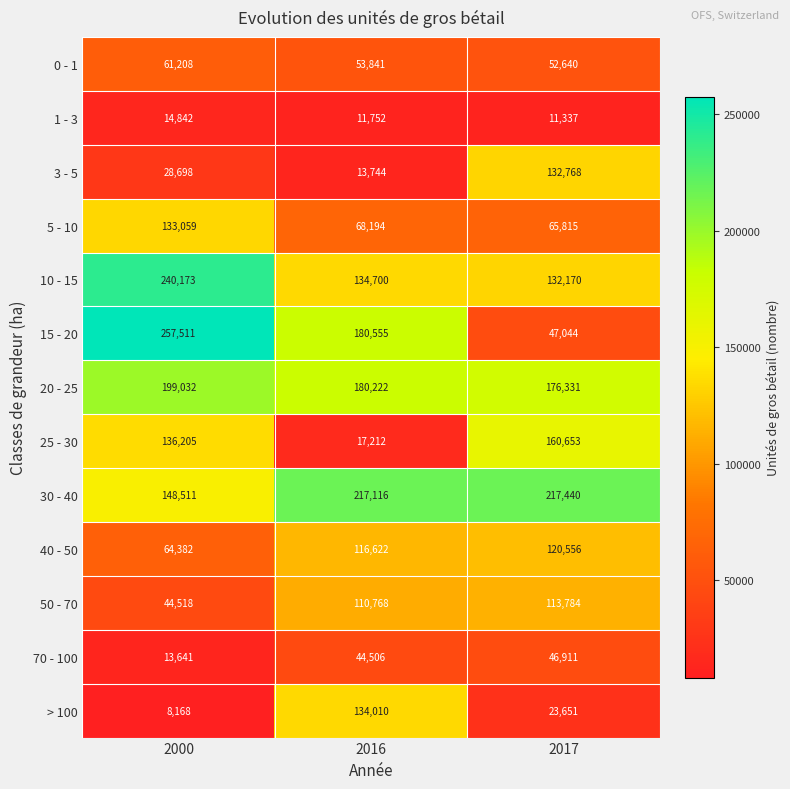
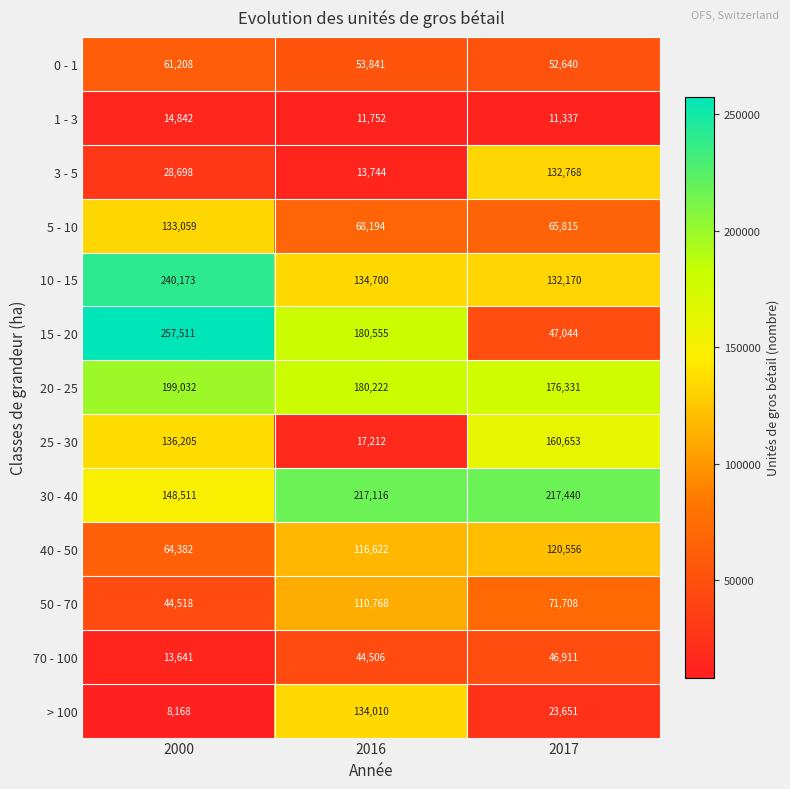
  {
    "0 - 1": {
      "2000": "61,208",
      "2016": "53,841",
      "2017": "52,640"
    },
    "1 - 3": {
      "2000": "14,842",
      "2016": "11,752",
      "2017": "11,337"
    },
    "3 - 5": {
      "2000": "28,698",
      "2016": "13,744",
      "2017": "132,768"
    },
    "5 - 10": {
      "2000": "133,059",
      "2016": "68,194",
      "2017": "65,815"
    },
    "10 - 15": {
      "2000": "240,173",
      "2016": "134,700",
      "2017": "132,170"
    },
    "15 - 20": {
      "2000": "257,511",
      "2016": "180,555",
      "2017": "47,044"
    },
    "20 - 25": {
      "2000": "199,032",
      "2016": "180,222",
      "2017": "176,331"
    },
    "25 - 30": {
      "2000": "136,205",
      "2016": "17,212",
      "2017": "160,653"
    },
    "30 - 40": {
      "2000": "148,511",
      "2016": "217,116",
      "2017": "217,440"
    },
    "40 - 50": {
      "2000": "64,382",
      "2016": "116,622",
      "2017": "120,556"
    },
    "50 - 70": {
      "2000": "44,518",
      "2016": "110,768",
-     "2017": "113,784"
+     "2017": "71,708"
    },
    "70 - 100": {
      "2000": "13,641",
      "2016": "44,506",
      "2017": "46,911"
    },
    "> 100": {
      "2000": "8,168",
      "2016": "134,010",
      "2017": "23,651"
    }
  }
